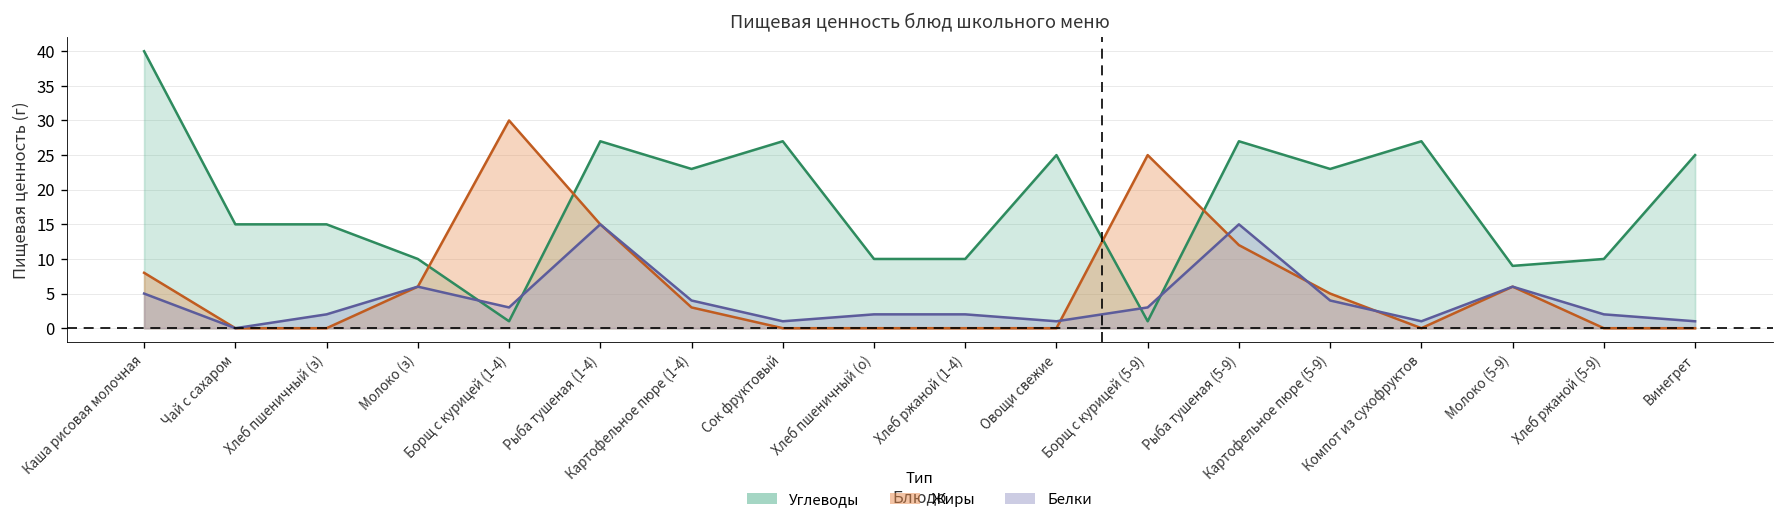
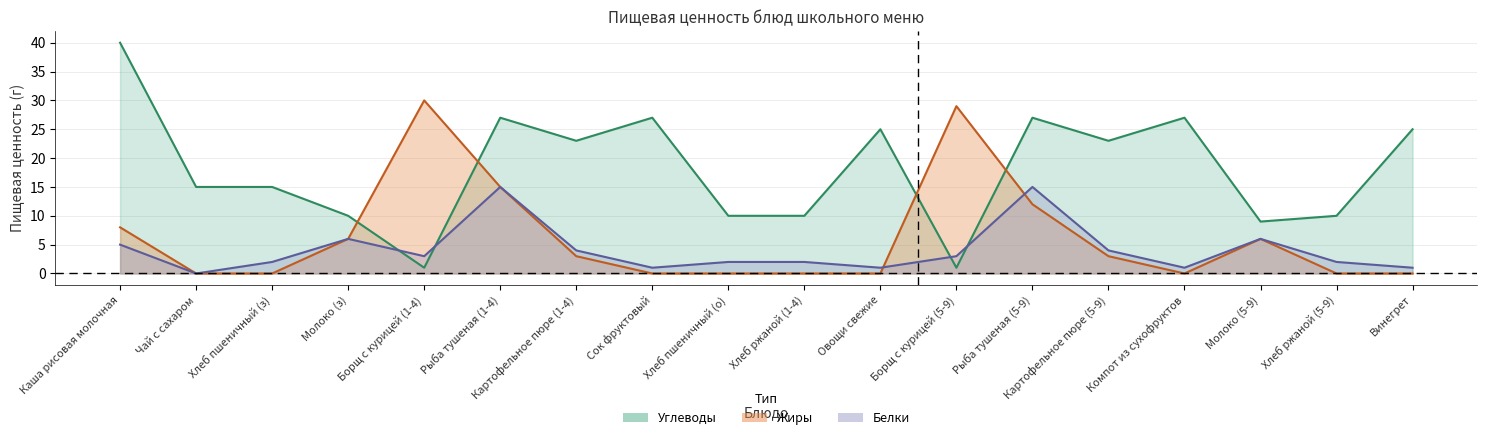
  {
    "Жиры": {
      "Каша рисовая молочная": 8,
      "Хлеб пшеничный (з)": 0,
      "Борщ с курицей (1-4)": 30,
      "Картофельное пюре (1-4)": 3,
      "Сок фруктовый": 0,
      "Хлеб пшеничный (о)": 0,
      "Хлеб ржаной (1-4)": 0,
      "Овощи свежие": 0,
-     "Борщ с курицей (5-9)": 25,
+     "Борщ с курицей (5-9)": 29,
      "Рыба тушеная (5-9)": 12,
-     "Картофельное пюре (5-9)": 5,
+     "Картофельное пюре (5-9)": 3,
      "Компот из сухофруктов": 0,
      "Хлеб ржаной (5-9)": 0,
      "Винегрет": 0
    }
  }
